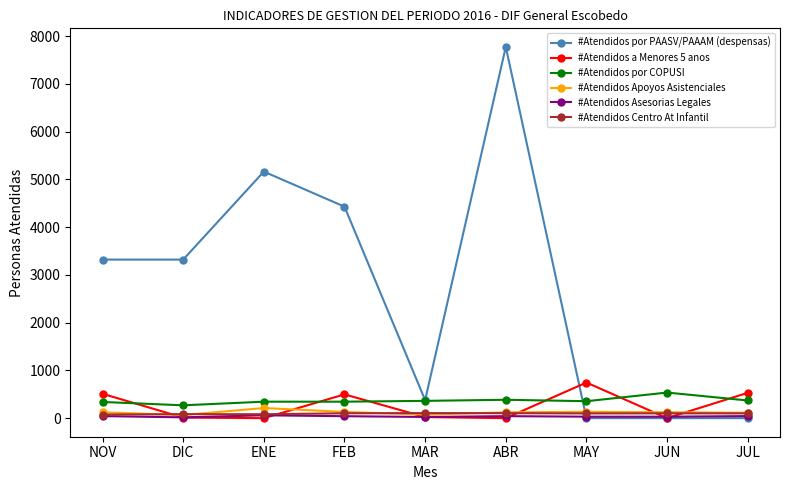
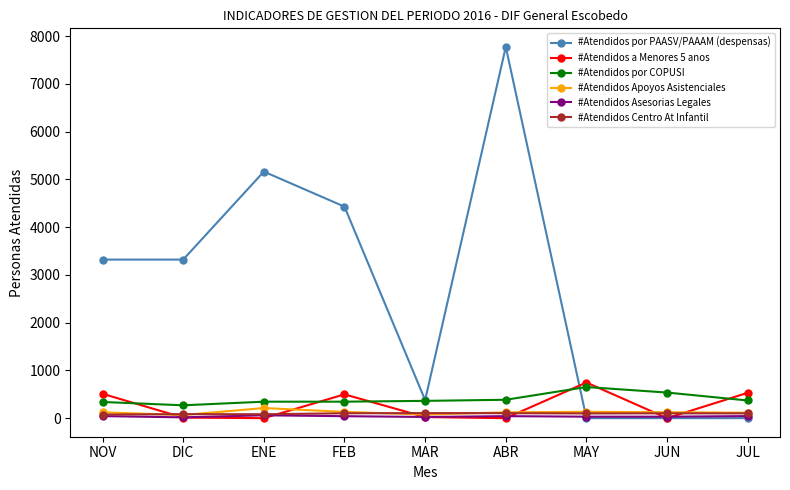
  {
    "#Atendidos por PAASV/PAAAM (despensas)": {
      "NOV": 3300,
      "DIC": 3300,
      "ENE": 5200,
      "FEB": 4400,
      "ABR": 7800
    },
    "#Atendidos a Menores 5 anos": {
      "NOV": 500,
      "ENE": 0,
      "FEB": 500,
      "MAY": 700,
      "JUL": 500
    },
    "#Atendidos por COPUSI": {
      "NOV": 300,
      "DIC": 300,
      "ENE": 300,
      "FEB": 300,
      "ABR": 400,
-     "MAY": 400,
+     "MAY": 700,
      "JUN": 500,
      "JUL": 400
    },
    "#Atendidos Apoyos Asistenciales": {
      "ENE": 200
    },
    "#Atendidos Asesorias Legales": {
      "FEB": 0
    }
  }
